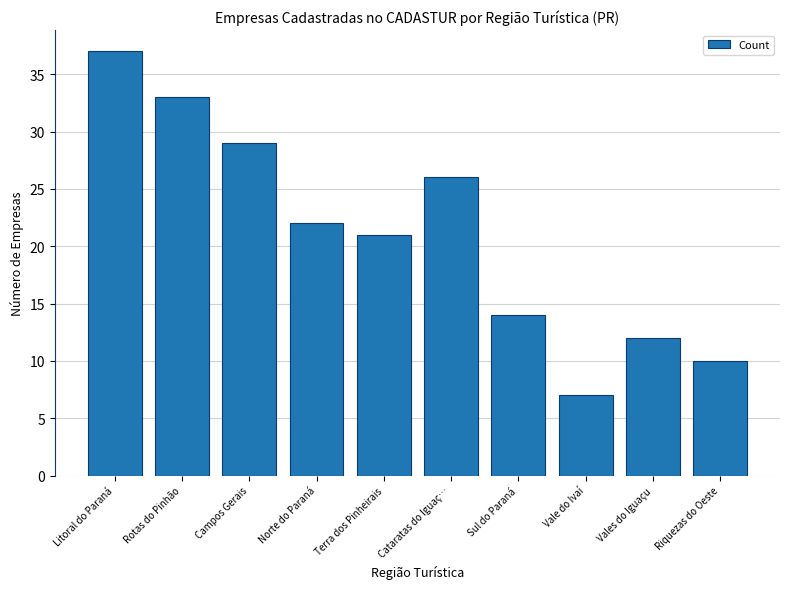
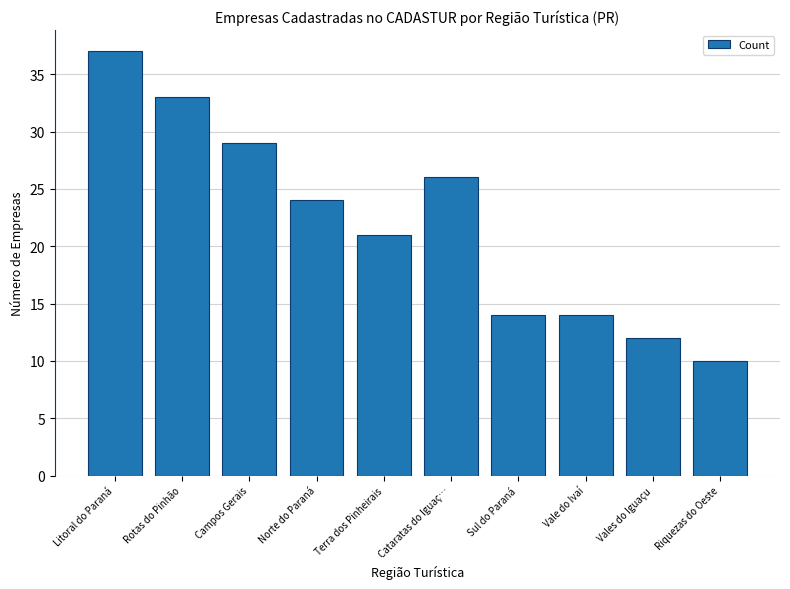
  {
    "Litoral do Paraná": 37,
    "Rotas do Pinhão": 33,
    "Campos Gerais": 29,
-   "Norte do Paraná": 22,
+   "Norte do Paraná": 24,
    "Terra dos Pinheirais": 21,
    "Cataratas do Iguaç…": 26,
    "Sul do Paraná": 14,
-   "Vale do Ivaí": 7,
+   "Vale do Ivaí": 14,
    "Vales do Iguaçu": 12,
    "Riquezas do Oeste": 10
  }
